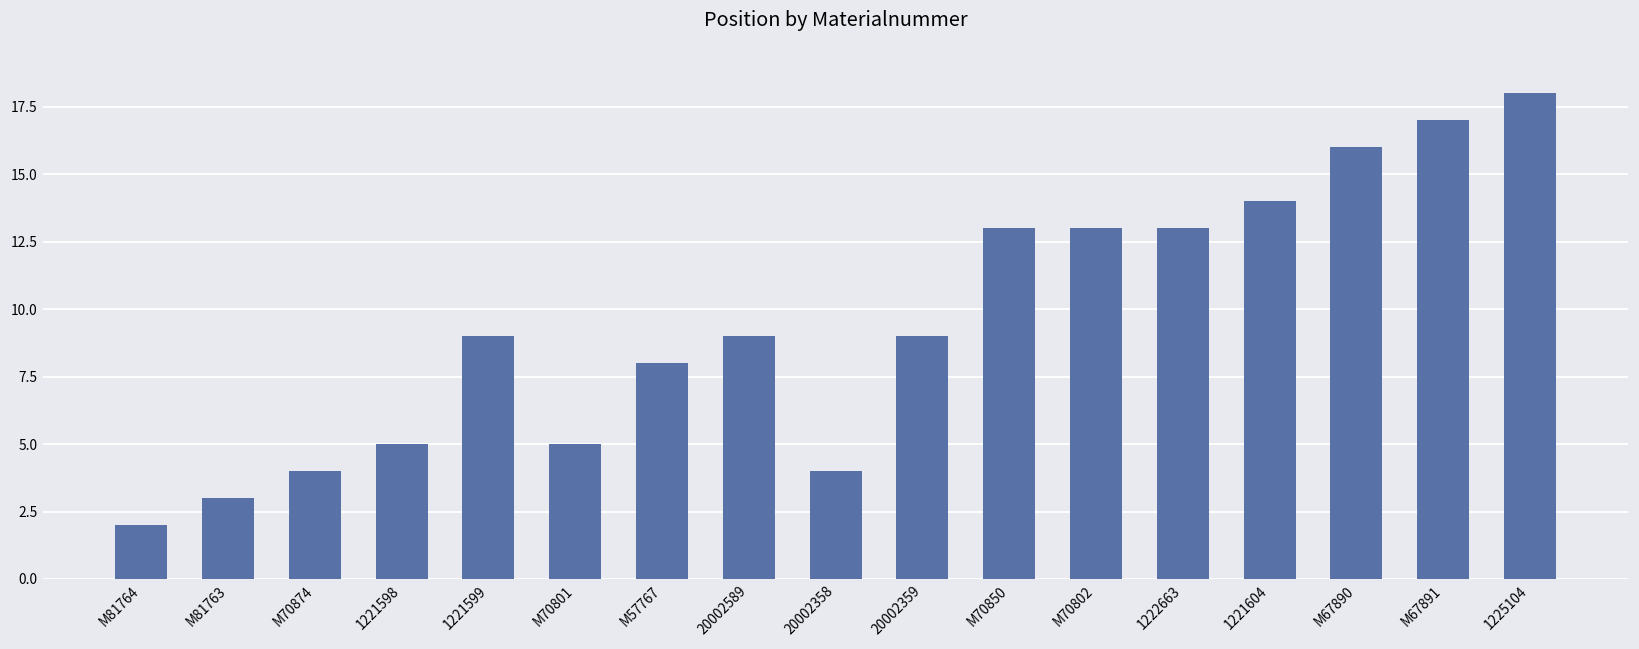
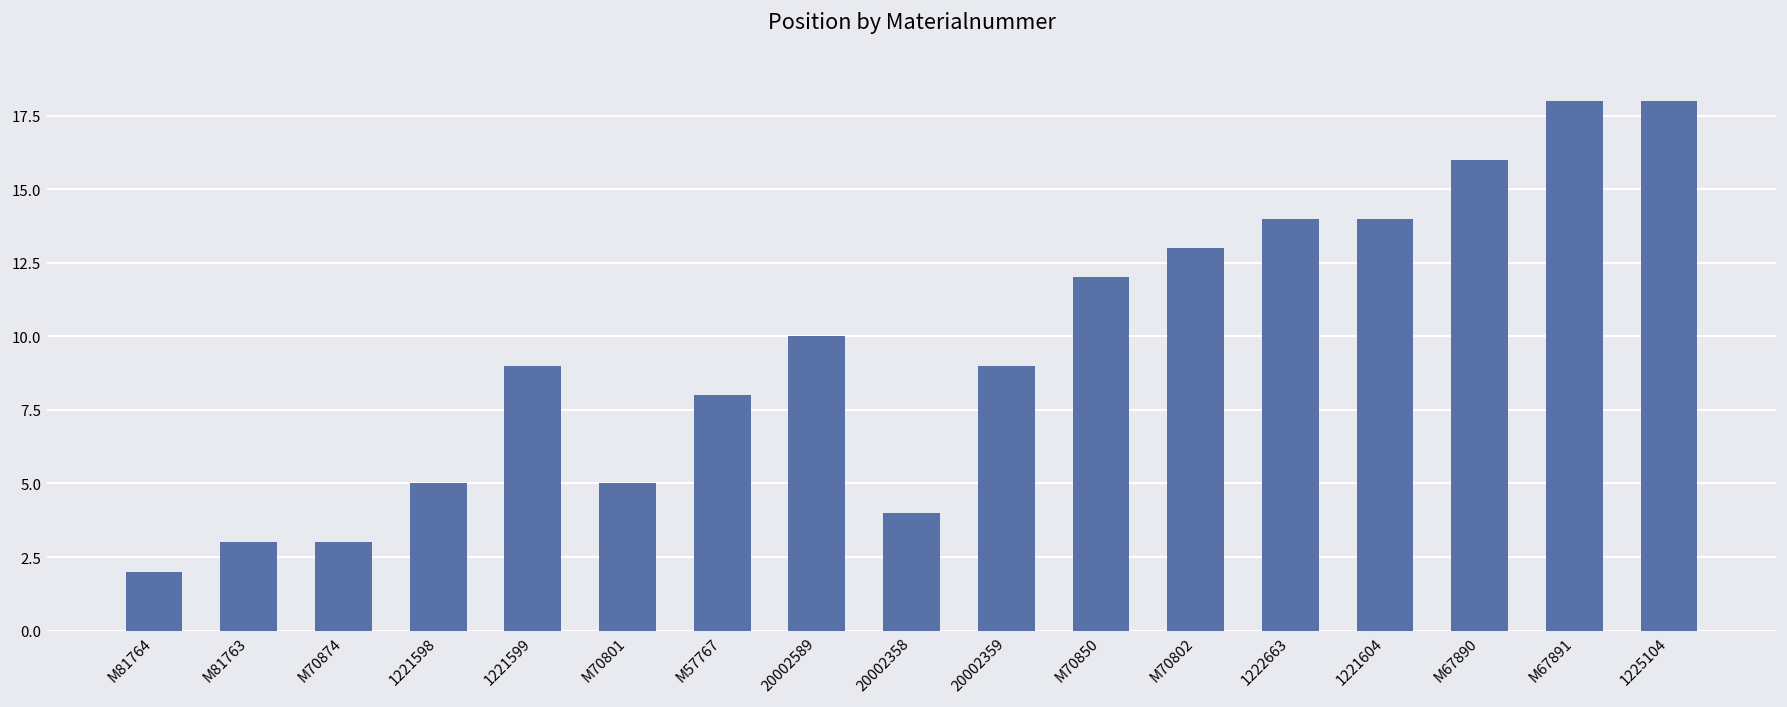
  {
    "M81764": 2,
    "M81763": 3,
-   "M70874": 4,
+   "M70874": 3,
    "1221598": 5,
    "1221599": 9,
    "M70801": 5,
    "M57767": 8,
-   "20002589": 9,
+   "20002589": 10,
    "20002358": 4,
    "20002359": 9,
-   "M70850": 13,
+   "M70850": 12,
    "M70802": 13,
-   "1222663": 13,
+   "1222663": 14,
    "1221604": 14,
    "M67890": 16,
-   "M67891": 17,
+   "M67891": 18,
    "1225104": 18
  }
